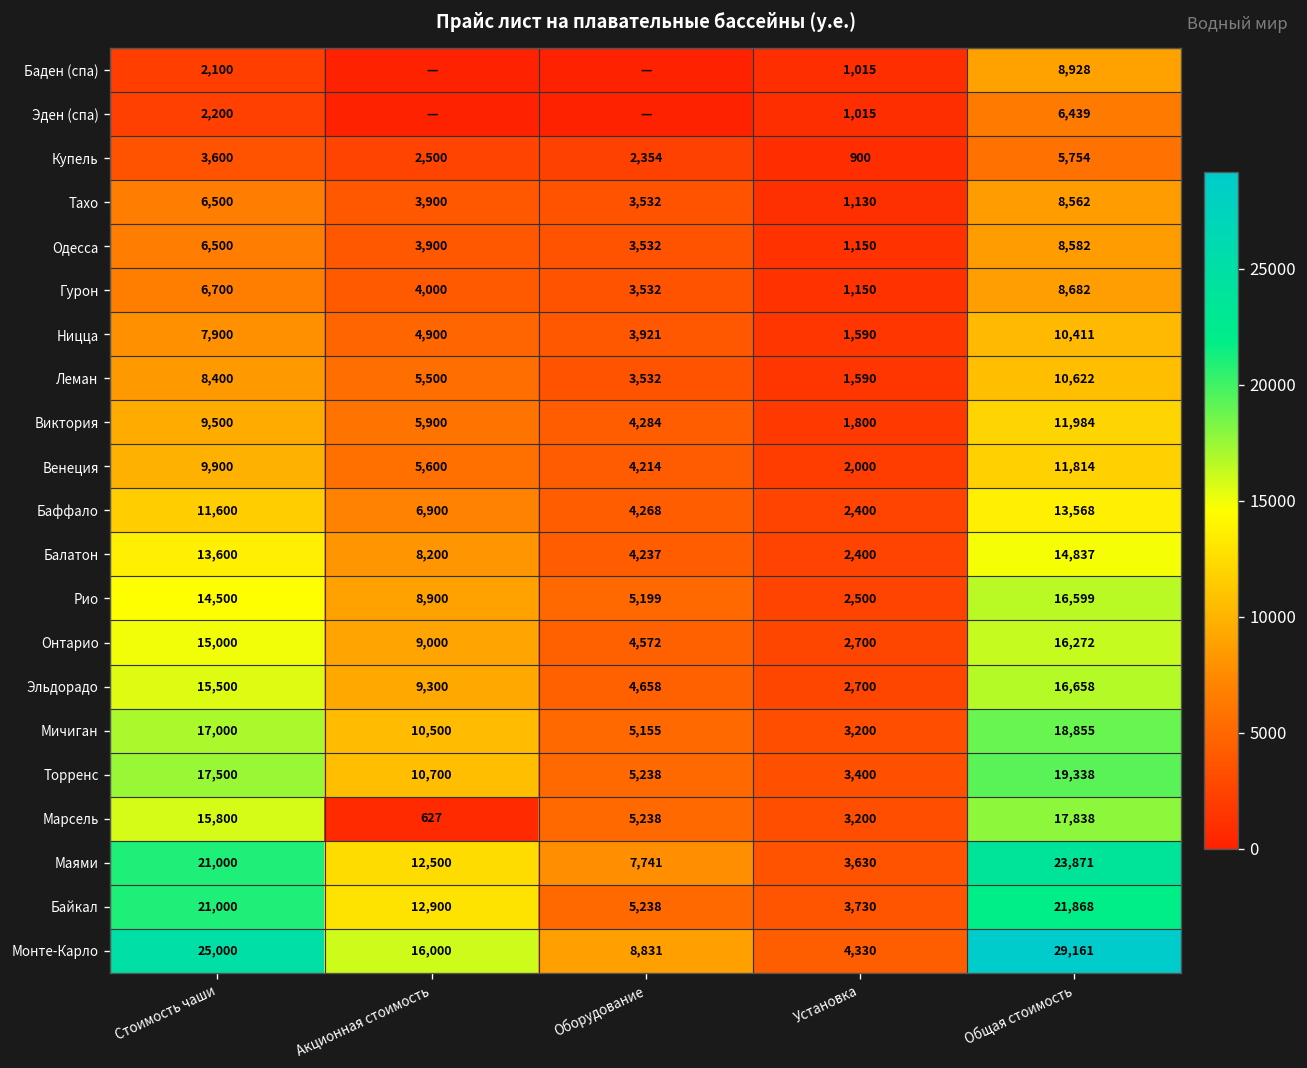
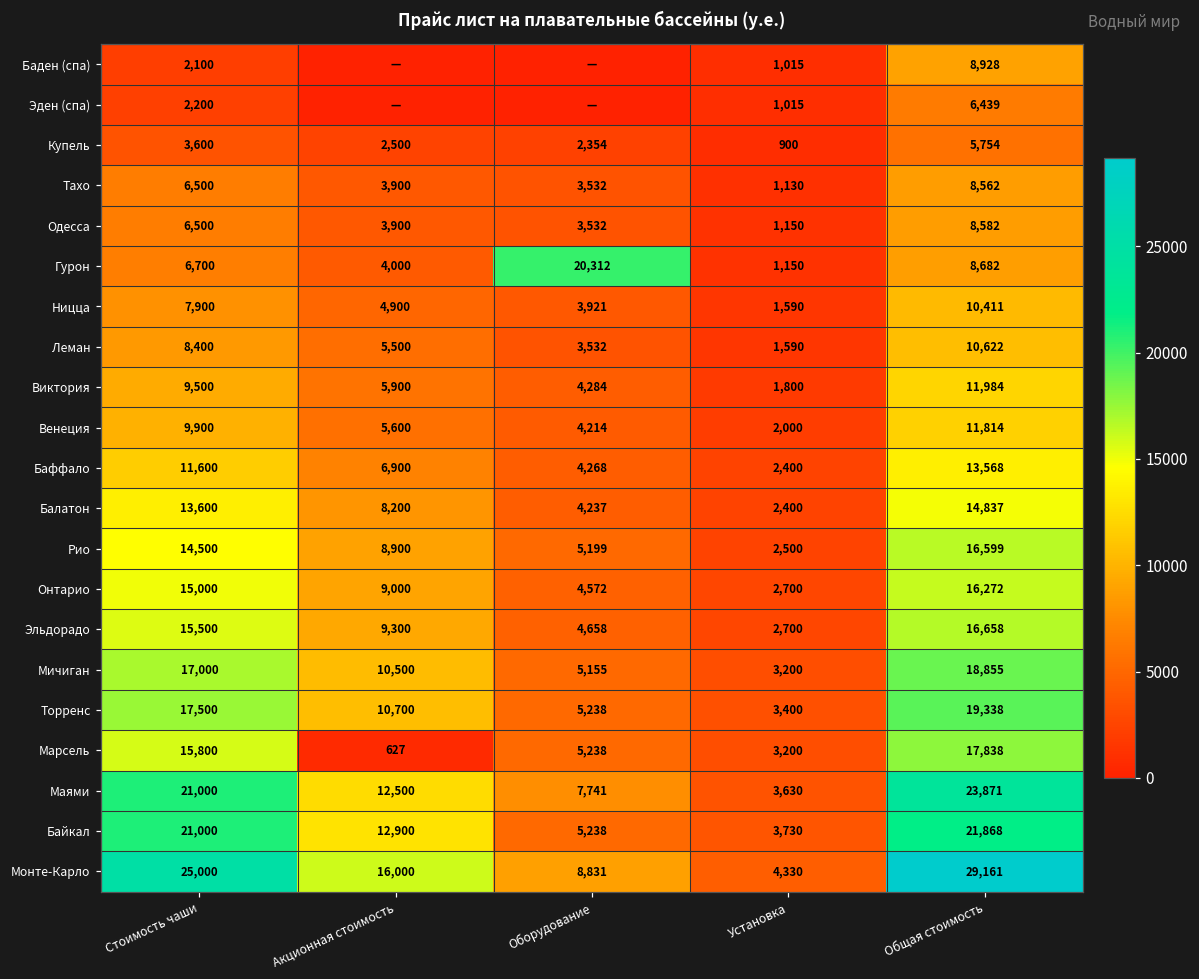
  {
    "Баден (спа)": {
      "Стоимость чаши": "2,100",
      "Установка": "1,015",
      "Общая стоимость": "8,928"
    },
    "Эден (спа)": {
      "Стоимость чаши": "2,200",
      "Установка": "1,015",
      "Общая стоимость": "6,439"
    },
    "Купель": {
      "Стоимость чаши": "3,600",
      "Акционная стоимость": "2,500",
      "Оборудование": "2,354",
      "Установка": "900",
      "Общая стоимость": "5,754"
    },
    "Тахо": {
      "Стоимость чаши": "6,500",
      "Акционная стоимость": "3,900",
      "Оборудование": "3,532",
      "Установка": "1,130",
      "Общая стоимость": "8,562"
    },
    "Одесса": {
      "Стоимость чаши": "6,500",
      "Акционная стоимость": "3,900",
      "Оборудование": "3,532",
      "Установка": "1,150",
      "Общая стоимость": "8,582"
    },
    "Гурон": {
      "Стоимость чаши": "6,700",
      "Акционная стоимость": "4,000",
-     "Оборудование": "3,532",
+     "Оборудование": "20,312",
      "Установка": "1,150",
      "Общая стоимость": "8,682"
    },
    "Ницца": {
      "Стоимость чаши": "7,900",
      "Акционная стоимость": "4,900",
      "Оборудование": "3,921",
      "Установка": "1,590",
      "Общая стоимость": "10,411"
    },
    "Леман": {
      "Стоимость чаши": "8,400",
      "Акционная стоимость": "5,500",
      "Оборудование": "3,532",
      "Установка": "1,590",
      "Общая стоимость": "10,622"
    },
    "Виктория": {
      "Стоимость чаши": "9,500",
      "Акционная стоимость": "5,900",
      "Оборудование": "4,284",
      "Установка": "1,800",
      "Общая стоимость": "11,984"
    },
    "Венеция": {
      "Стоимость чаши": "9,900",
      "Акционная стоимость": "5,600",
      "Оборудование": "4,214",
      "Установка": "2,000",
      "Общая стоимость": "11,814"
    },
    "Баффало": {
      "Стоимость чаши": "11,600",
      "Акционная стоимость": "6,900",
      "Оборудование": "4,268",
      "Установка": "2,400",
      "Общая стоимость": "13,568"
    },
    "Балатон": {
      "Стоимость чаши": "13,600",
      "Акционная стоимость": "8,200",
      "Оборудование": "4,237",
      "Установка": "2,400",
      "Общая стоимость": "14,837"
    },
    "Рио": {
      "Стоимость чаши": "14,500",
      "Акционная стоимость": "8,900",
      "Оборудование": "5,199",
      "Установка": "2,500",
      "Общая стоимость": "16,599"
    },
    "Онтарио": {
      "Стоимость чаши": "15,000",
      "Акционная стоимость": "9,000",
      "Оборудование": "4,572",
      "Установка": "2,700",
      "Общая стоимость": "16,272"
    },
    "Эльдорадо": {
      "Стоимость чаши": "15,500",
      "Акционная стоимость": "9,300",
      "Оборудование": "4,658",
      "Установка": "2,700",
      "Общая стоимость": "16,658"
    },
    "Мичиган": {
      "Стоимость чаши": "17,000",
      "Акционная стоимость": "10,500",
      "Оборудование": "5,155",
      "Установка": "3,200",
      "Общая стоимость": "18,855"
    },
    "Торренс": {
      "Стоимость чаши": "17,500",
      "Акционная стоимость": "10,700",
      "Оборудование": "5,238",
      "Установка": "3,400",
      "Общая стоимость": "19,338"
    },
    "Марсель": {
      "Стоимость чаши": "15,800",
      "Акционная стоимость": "627",
      "Оборудование": "5,238",
      "Установка": "3,200",
      "Общая стоимость": "17,838"
    },
    "Маями": {
      "Стоимость чаши": "21,000",
      "Акционная стоимость": "12,500",
      "Оборудование": "7,741",
      "Установка": "3,630",
      "Общая стоимость": "23,871"
    },
    "Байкал": {
      "Стоимость чаши": "21,000",
      "Акционная стоимость": "12,900",
      "Оборудование": "5,238",
      "Установка": "3,730",
      "Общая стоимость": "21,868"
    },
    "Монте-Карло": {
      "Стоимость чаши": "25,000",
      "Акционная стоимость": "16,000",
      "Оборудование": "8,831",
      "Установка": "4,330",
      "Общая стоимость": "29,161"
    }
  }
